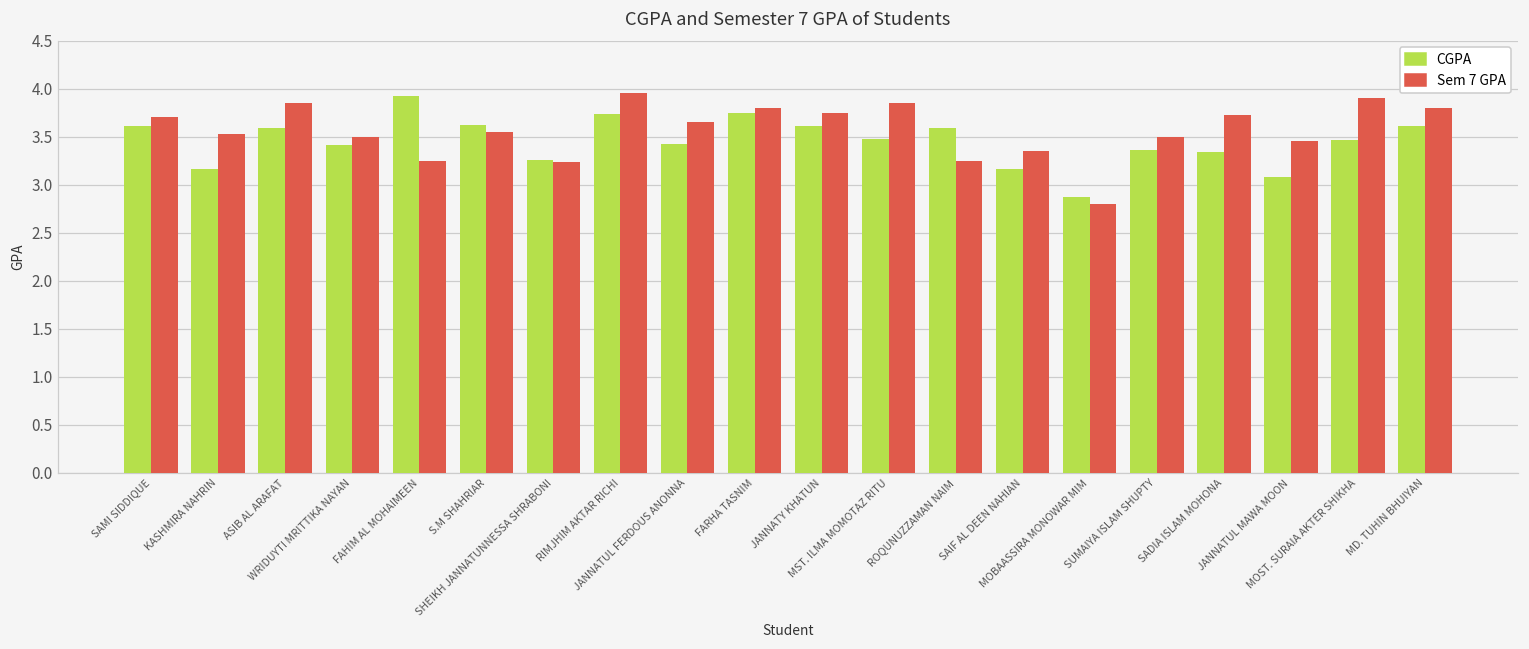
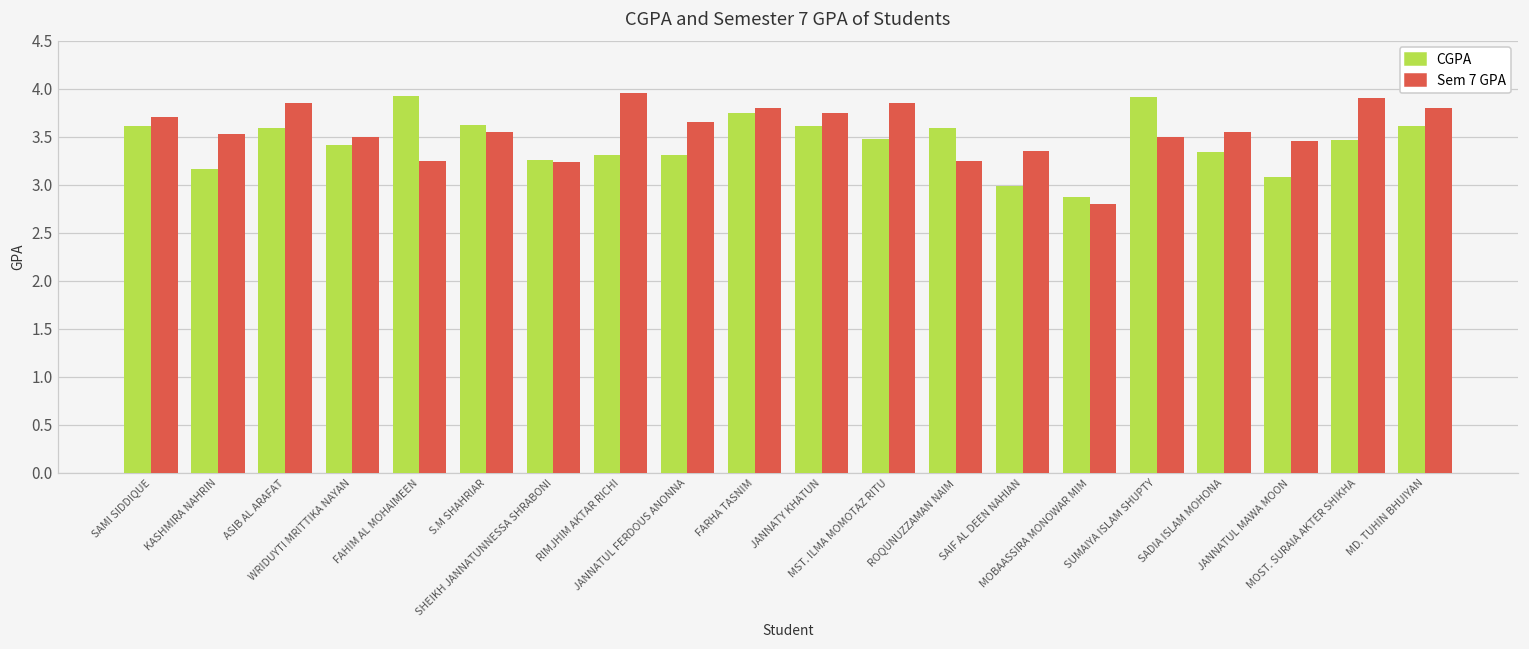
  {
    "CGPA": {
      "SAMI SIDDIQUE": 3.6,
      "KASHMIRA NAHRIN": 3.2,
      "ASIB AL ARAFAT": 3.6,
      "WRIDUYTI MRITTIKA NAYAN": 3.4,
      "FAHIM AL MOHAIMEEN": 3.9,
      "S.M SHAHRIAR": 3.6,
      "SHEIKH JANNATUNNESSA SHRABONI": 3.3,
-     "RIMJHIM AKTAR RICHI": 3.7,
-     "JANNATUL FERDOUS ANONNA": 3.4,
+     "RIMJHIM AKTAR RICHI": 3.3,
+     "JANNATUL FERDOUS ANONNA": 3.3,
      "FARHA TASNIM": 3.8,
      "JANNATY KHATUN": 3.6,
      "MST. ILMA MOMOTAZ RITU": 3.5,
      "ROQUNUZZAMAN NAIM": 3.6,
-     "SAIF AL DEEN NAHIAN": 3.2,
+     "SAIF AL DEEN NAHIAN": 3.0,
      "MOBAASSIRA MONOWAR MIM": 2.9,
-     "SUMAIYA ISLAM SHUPTY": 3.4,
+     "SUMAIYA ISLAM SHUPTY": 3.9,
      "SADIA ISLAM MOHONA": 3.3,
      "JANNATUL MAWA MOON": 3.1,
      "MOST. SURAIA AKTER SHIKHA": 3.5,
      "MD. TUHIN BHUIYAN": 3.6
    },
    "Sem 7 GPA": {
      "SAMI SIDDIQUE": 3.7,
      "KASHMIRA NAHRIN": 3.5,
      "ASIB AL ARAFAT": 3.9,
      "WRIDUYTI MRITTIKA NAYAN": 3.5,
      "FAHIM AL MOHAIMEEN": 3.3,
      "S.M SHAHRIAR": 3.6,
      "SHEIKH JANNATUNNESSA SHRABONI": 3.2,
      "RIMJHIM AKTAR RICHI": 4.0,
      "JANNATUL FERDOUS ANONNA": 3.7,
      "FARHA TASNIM": 3.8,
      "JANNATY KHATUN": 3.8,
      "MST. ILMA MOMOTAZ RITU": 3.9,
      "ROQUNUZZAMAN NAIM": 3.3,
      "SAIF AL DEEN NAHIAN": 3.4,
      "MOBAASSIRA MONOWAR MIM": 2.8,
      "SUMAIYA ISLAM SHUPTY": 3.5,
-     "SADIA ISLAM MOHONA": 3.7,
+     "SADIA ISLAM MOHONA": 3.6,
      "JANNATUL MAWA MOON": 3.5,
      "MOST. SURAIA AKTER SHIKHA": 3.9,
      "MD. TUHIN BHUIYAN": 3.8
    }
  }
